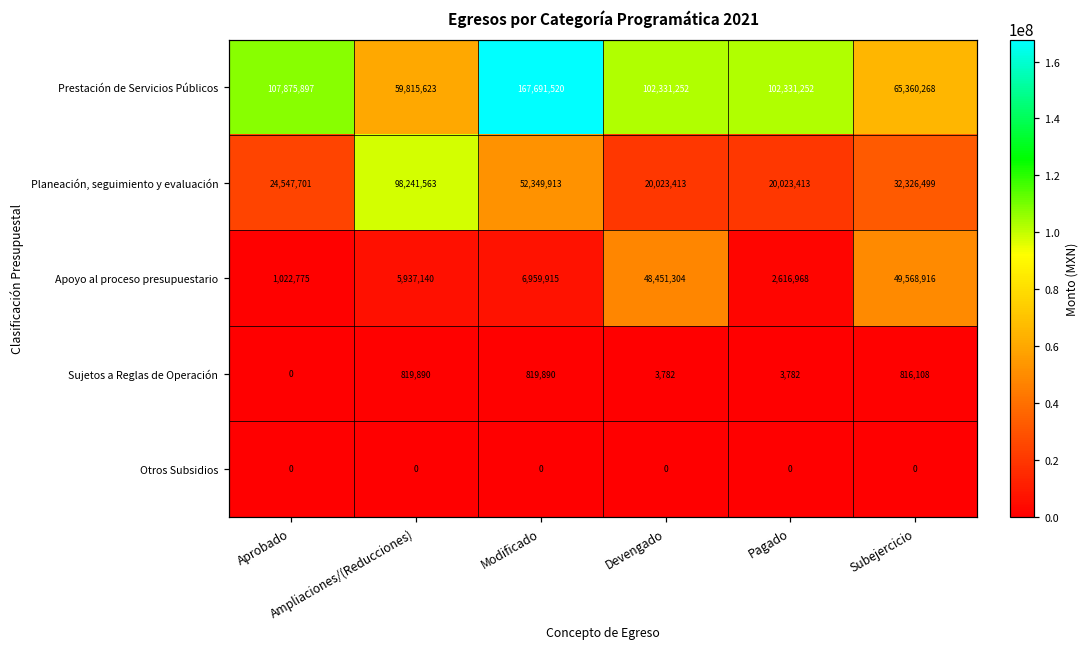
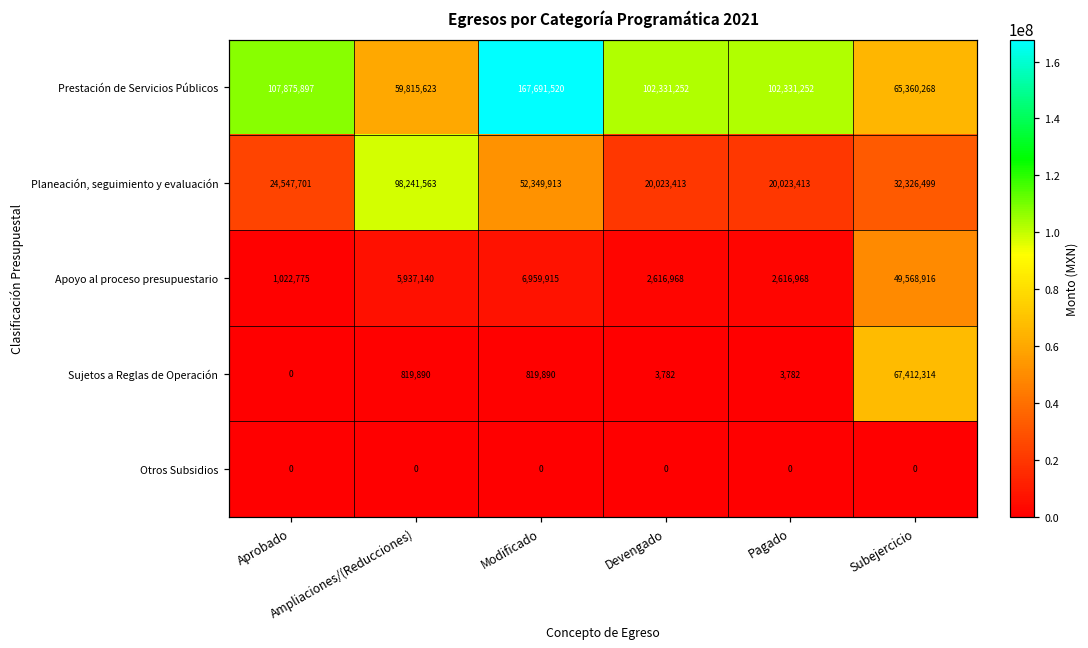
  {
    "Prestación de Servicios Públicos": {
      "Aprobado": "107,875,897",
      "Ampliaciones/(Reducciones)": "59,815,623",
      "Modificado": "167,691,520",
      "Devengado": "102,331,252",
      "Pagado": "102,331,252",
      "Subejercicio": "65,360,268"
    },
    "Planeación, seguimiento y evaluación": {
      "Aprobado": "24,547,701",
      "Ampliaciones/(Reducciones)": "98,241,563",
      "Modificado": "52,349,913",
      "Devengado": "20,023,413",
      "Pagado": "20,023,413",
      "Subejercicio": "32,326,499"
    },
    "Apoyo al proceso presupuestario": {
      "Aprobado": "1,022,775",
      "Ampliaciones/(Reducciones)": "5,937,140",
      "Modificado": "6,959,915",
-     "Devengado": "48,451,304",
+     "Devengado": "2,616,968",
      "Pagado": "2,616,968",
      "Subejercicio": "49,568,916"
    },
    "Sujetos a Reglas de Operación": {
      "Aprobado": "0",
      "Ampliaciones/(Reducciones)": "819,890",
      "Modificado": "819,890",
      "Devengado": "3,782",
      "Pagado": "3,782",
-     "Subejercicio": "816,108"
+     "Subejercicio": "67,412,314"
    },
    "Otros Subsidios": {
      "Aprobado": "0",
      "Ampliaciones/(Reducciones)": "0",
      "Modificado": "0",
      "Devengado": "0",
      "Pagado": "0",
      "Subejercicio": "0"
    }
  }
